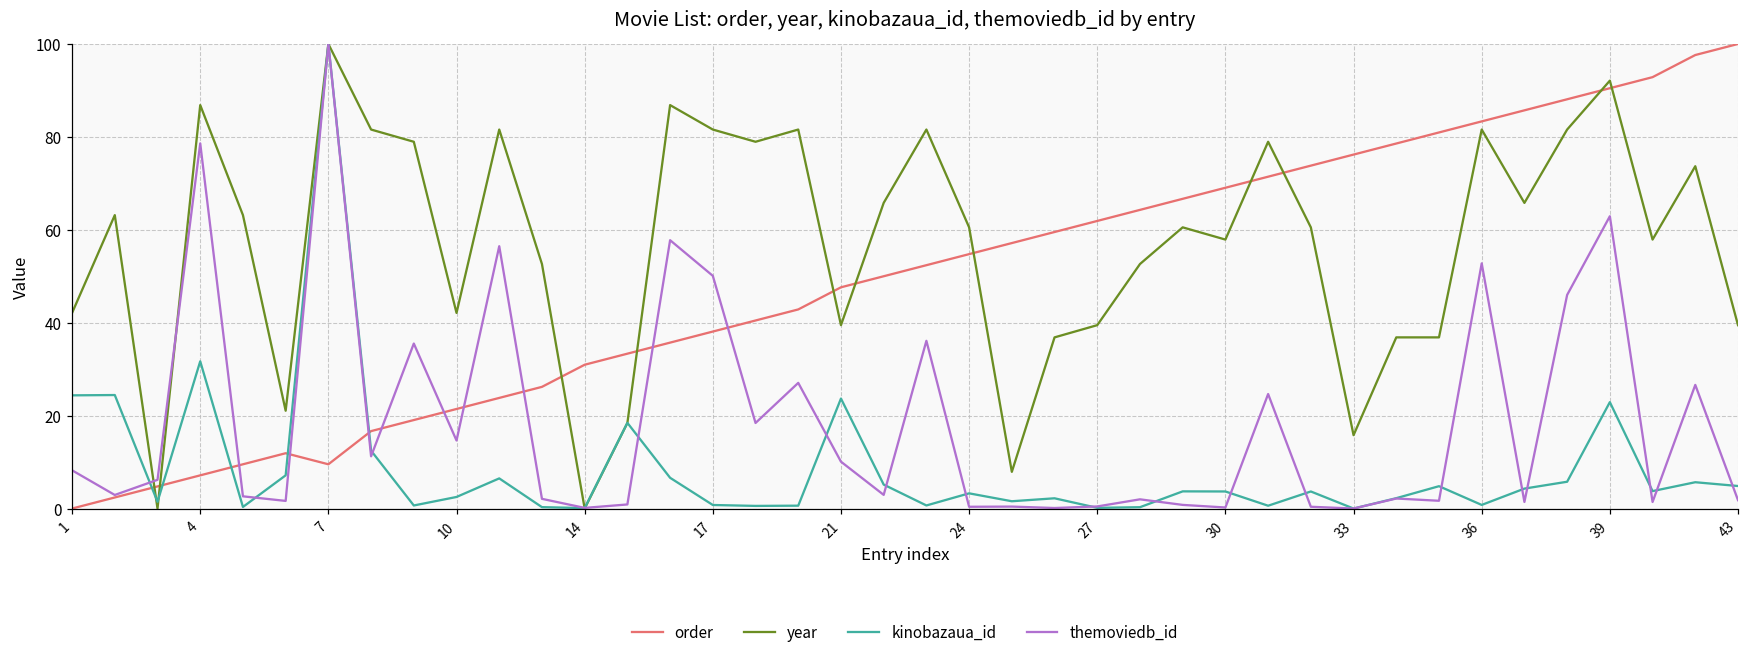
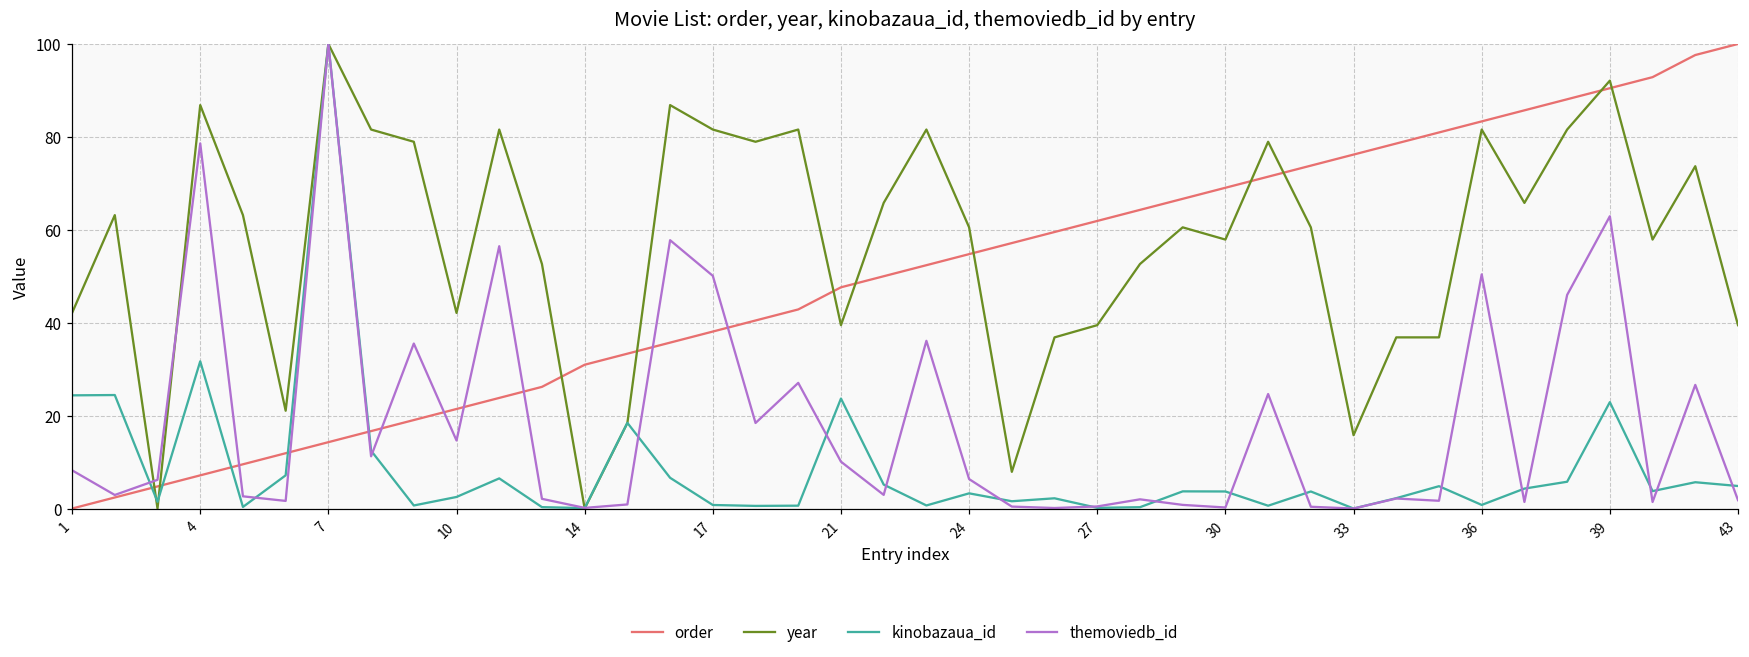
  {
    "order": {
      "1": 0,
      "4": 7,
-     "7": 10,
+     "7": 14,
      "10": 21,
      "14": 31,
      "17": 38,
      "21": 48,
      "24": 55,
      "27": 62,
      "30": 69,
      "33": 76,
      "36": 83,
      "39": 90,
      "43": 100
    },
    "year": {
      "1": 42,
      "4": 87,
      "10": 42,
      "17": 82,
      "21": 39,
      "24": 61,
      "27": 39,
      "30": 58,
      "33": 16,
      "36": 82,
      "39": 92,
      "43": 39
    },
    "kinobazaua_id": {
      "1": 24,
      "4": 32,
      "10": 2,
      "17": 1,
      "21": 24,
      "24": 3,
      "30": 4,
      "36": 1,
      "39": 23,
      "43": 5
    },
    "themoviedb_id": {
      "1": 8,
      "4": 79,
      "10": 15,
      "17": 50,
      "21": 10,
-     "24": 0,
+     "24": 6,
      "30": 0,
-     "36": 53,
+     "36": 50,
      "39": 63,
      "43": 2
    }
  }
